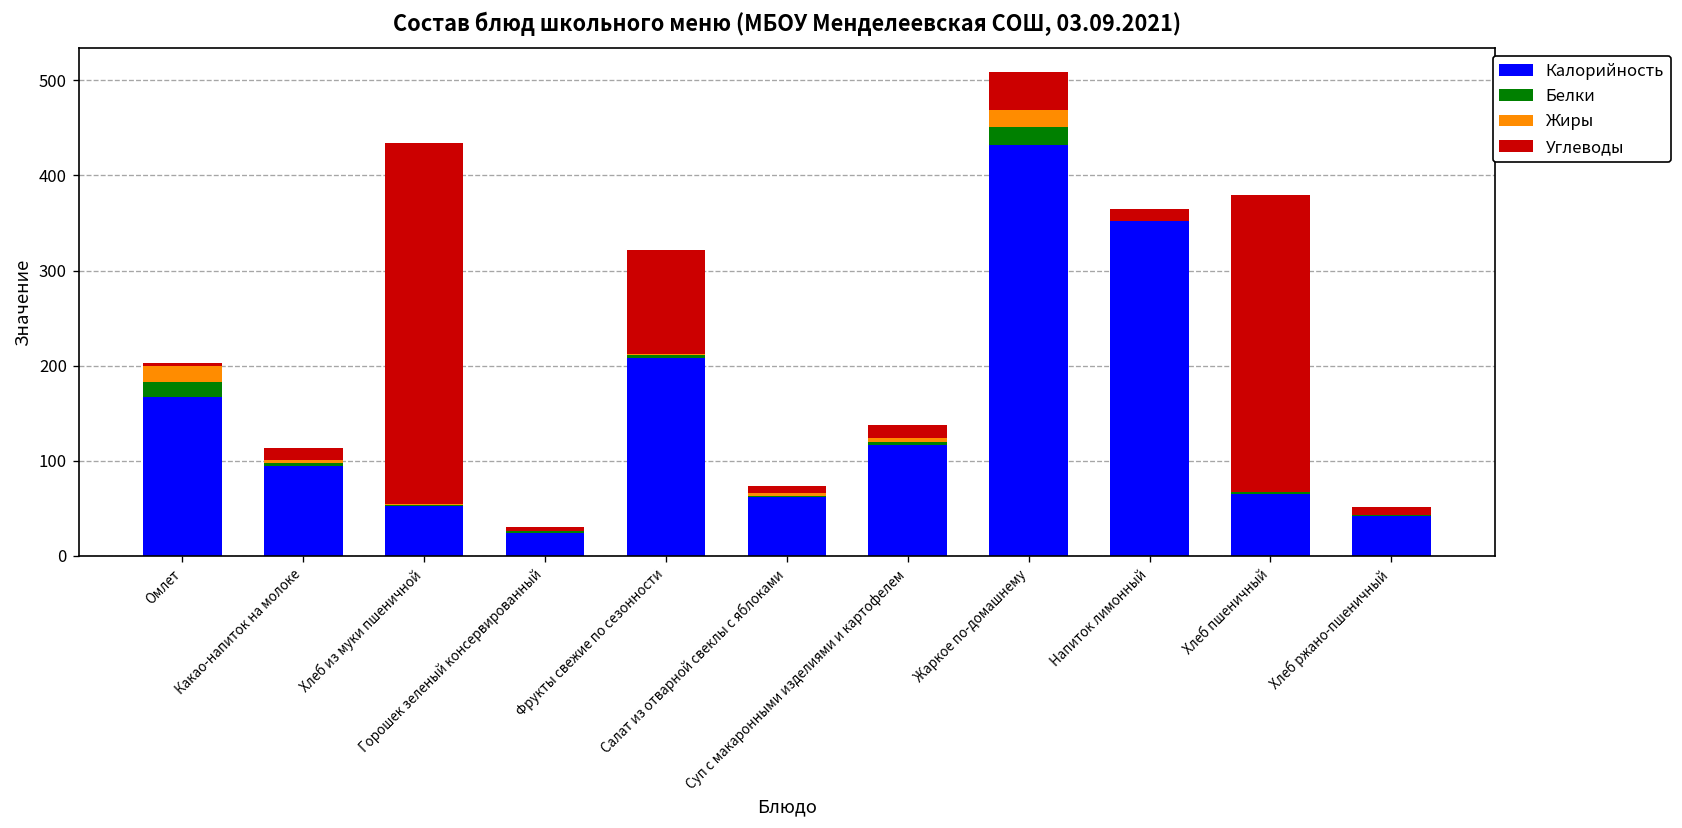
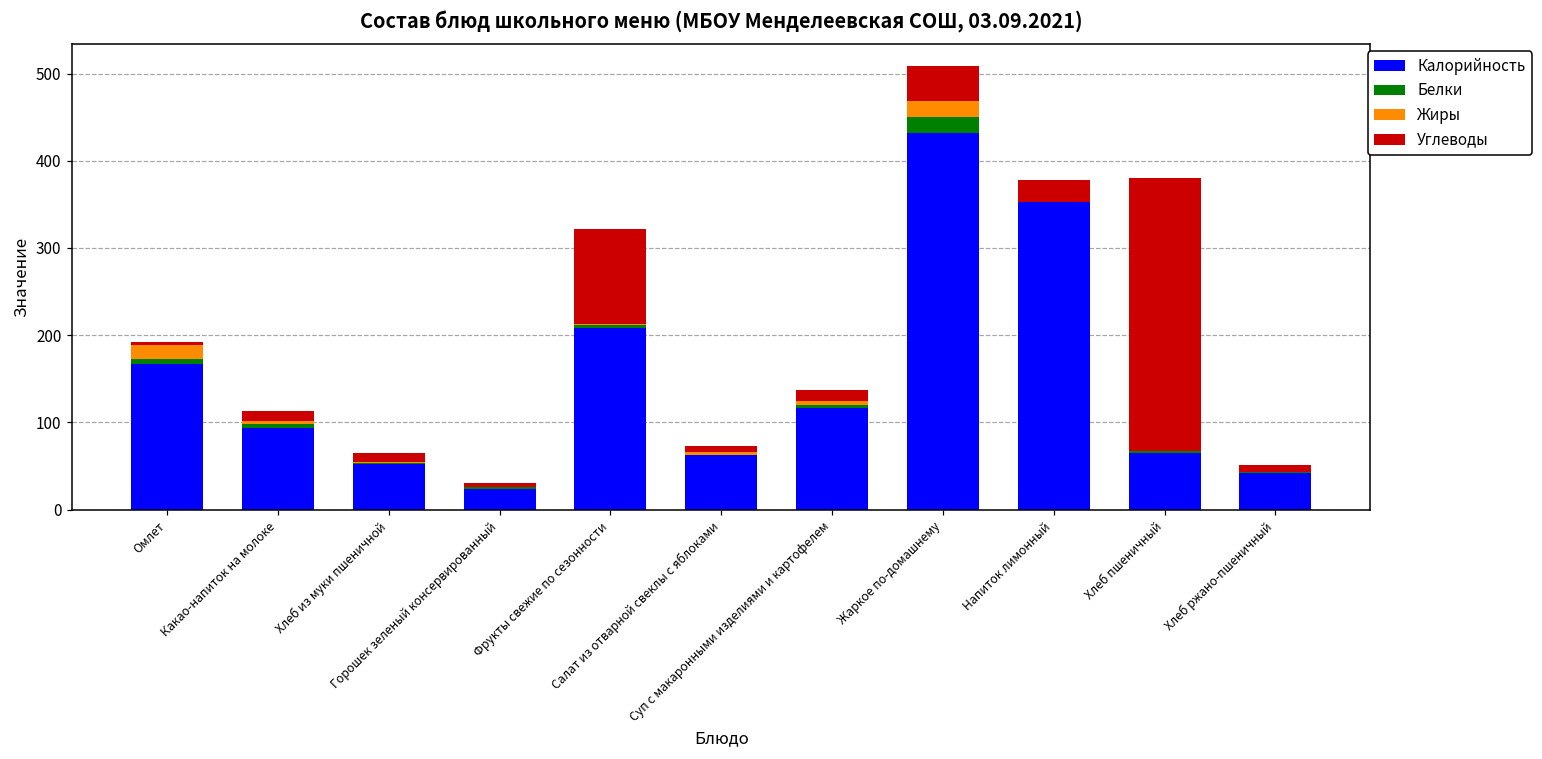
  {
    "Калорийность": {
      "Омлет": 170,
      "Какао-напиток на молоке": 90,
      "Хлеб из муки пшеничной": 50,
      "Горошек зеленый консервированный": 20,
      "Фрукты свежие по сезонности": 210,
      "Салат из отварной свеклы с яблоками": 60,
      "Суп с макаронными изделиями и картофелем": 120,
      "Жаркое по-домашнему": 430,
      "Напиток лимонный": 350,
      "Хлеб пшеничный": 70,
      "Хлеб ржано-пшеничный": 40
    },
    "Белки": {
-     "Омлет": 20,
+     "Омлет": 10,
      "Какао-напиток на молоке": 0,
      "Фрукты свежие по сезонности": 0,
      "Жаркое по-домашнему": 20
    },
    "Жиры": {
      "Омлет": 20,
      "Какао-напиток на молоке": 0,
      "Салат из отварной свеклы с яблоками": 0,
      "Суп с макаронными изделиями и картофелем": 10,
      "Жаркое по-домашнему": 20,
      "Напиток лимонный": 0
    },
    "Углеводы": {
      "Какао-напиток на молоке": 10,
-     "Хлеб из муки пшеничной": 380,
+     "Хлеб из муки пшеничной": 10,
      "Горошек зеленый консервированный": 0,
      "Фрукты свежие по сезонности": 110,
      "Салат из отварной свеклы с яблоками": 10,
      "Суп с макаронными изделиями и картофелем": 10,
      "Жаркое по-домашнему": 40,
-     "Напиток лимонный": 10,
+     "Напиток лимонный": 30,
      "Хлеб пшеничный": 310,
      "Хлеб ржано-пшеничный": 10
    }
  }
